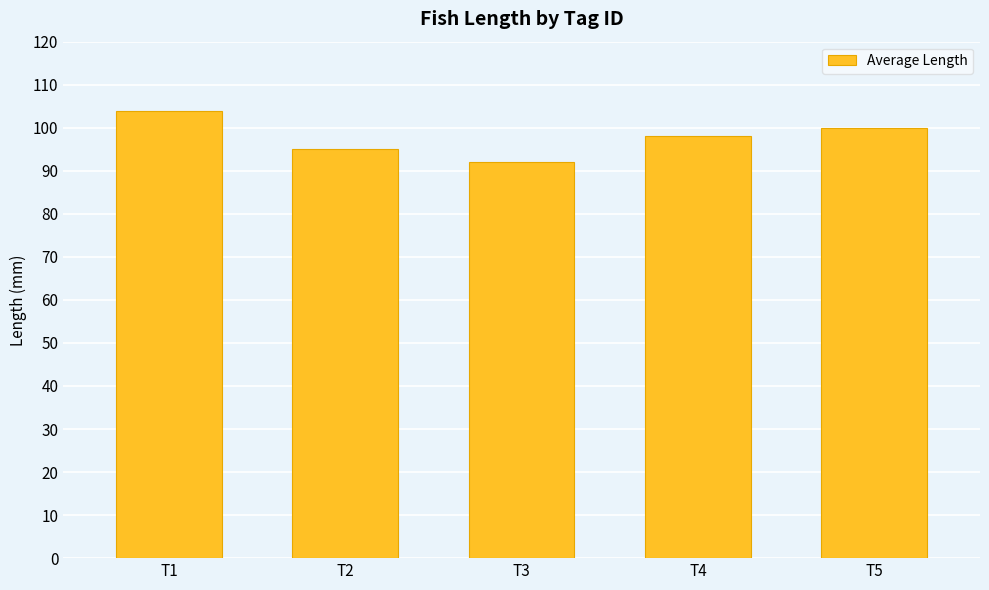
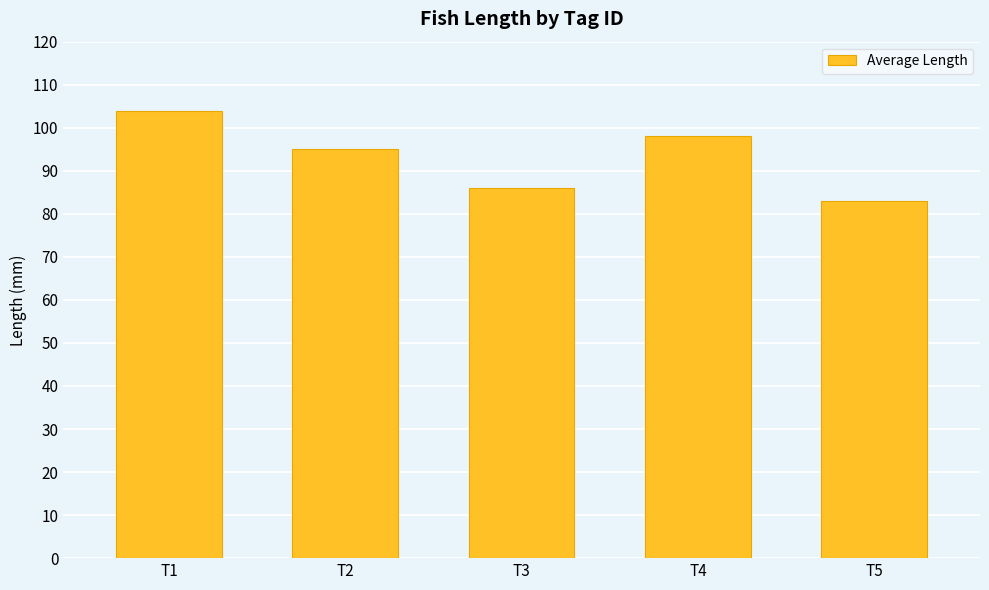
  {
    "T1": 104,
    "T2": 95,
-   "T3": 92,
+   "T3": 86,
    "T4": 98,
-   "T5": 100
+   "T5": 83
  }
